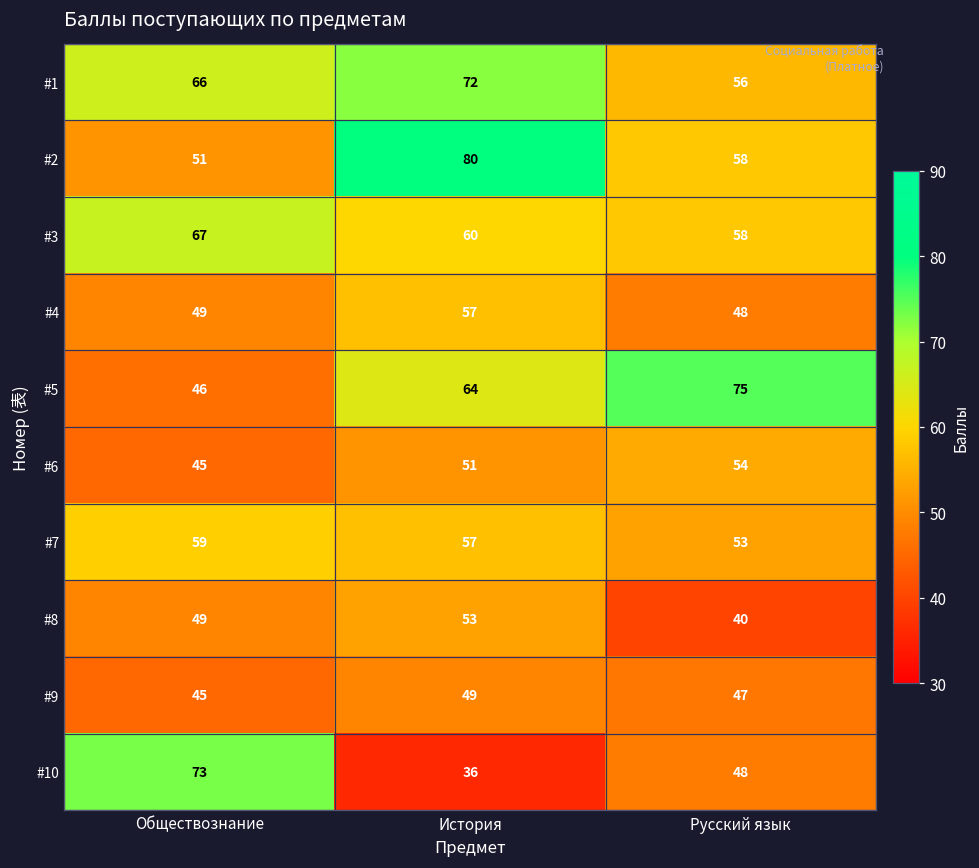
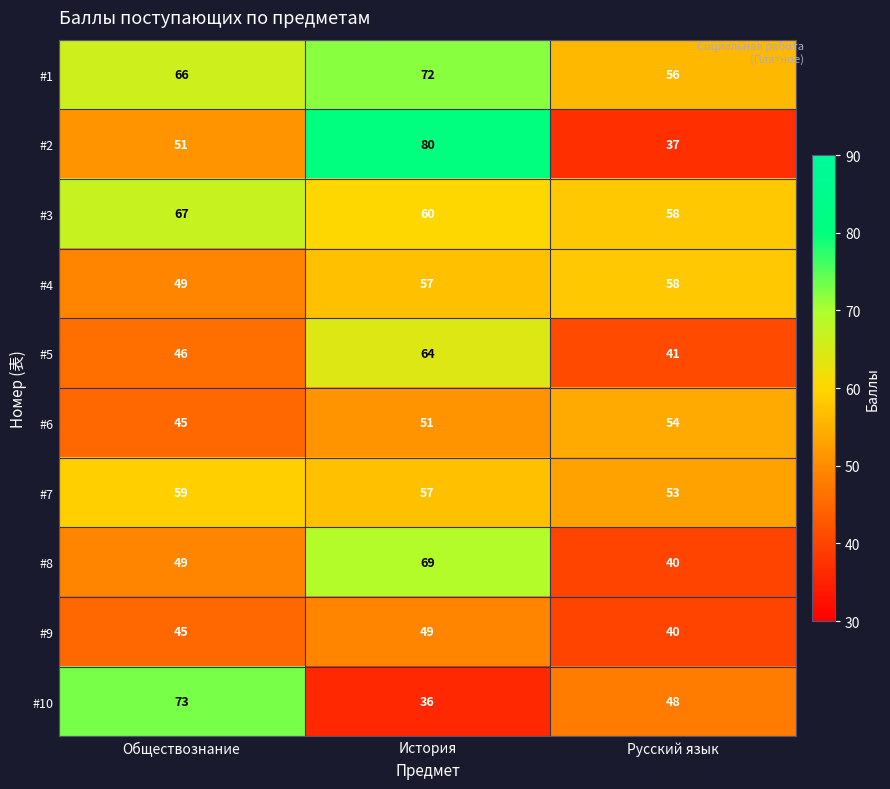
  {
    "#1": {
      "Обществознание": 66,
      "История": 72
    },
    "#2": {
      "Обществознание": 51,
      "История": 80,
-     "Русский язык": 58
+     "Русский язык": 37
    },
    "#3": {
      "Обществознание": 67,
      "История": 60,
      "Русский язык": 58
    },
    "#4": {
      "Обществознание": 49,
      "История": 57,
-     "Русский язык": 48
+     "Русский язык": 58
    },
    "#5": {
      "Обществознание": 46,
      "История": 64,
-     "Русский язык": 75
+     "Русский язык": 41
    },
    "#6": {
      "Обществознание": 45,
      "История": 51,
      "Русский язык": 54
    },
    "#7": {
      "Обществознание": 59,
      "История": 57,
      "Русский язык": 53
    },
    "#8": {
      "Обществознание": 49,
-     "История": 53,
+     "История": 69,
      "Русский язык": 40
    },
    "#9": {
      "Обществознание": 45,
      "История": 49,
-     "Русский язык": 47
+     "Русский язык": 40
    },
    "#10": {
      "Обществознание": 73,
      "История": 36,
      "Русский язык": 48
    }
  }
